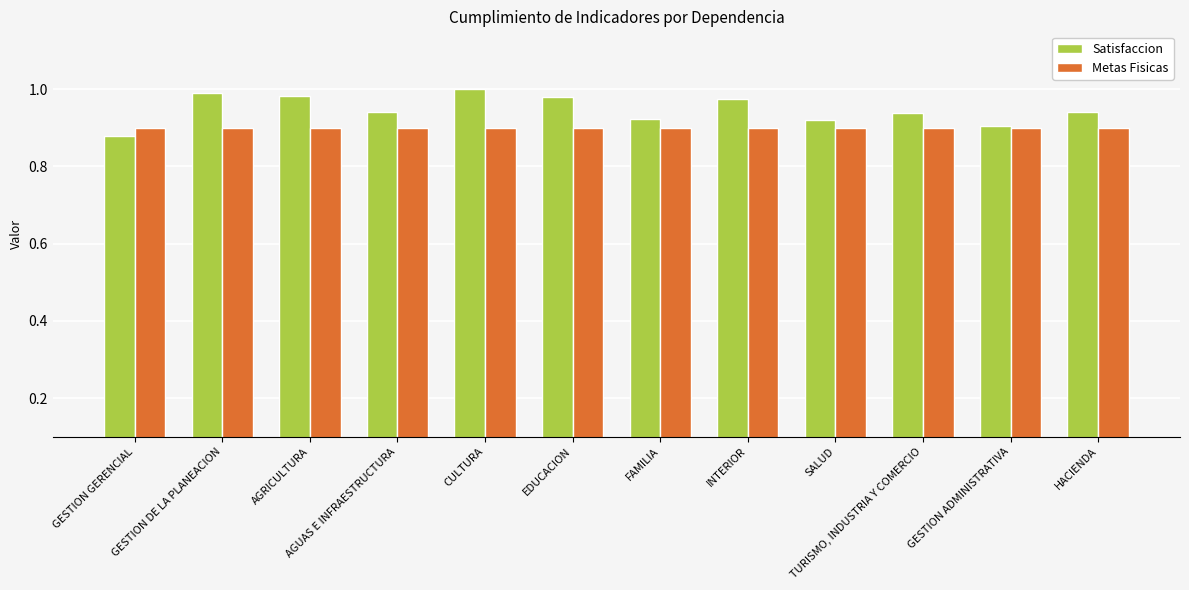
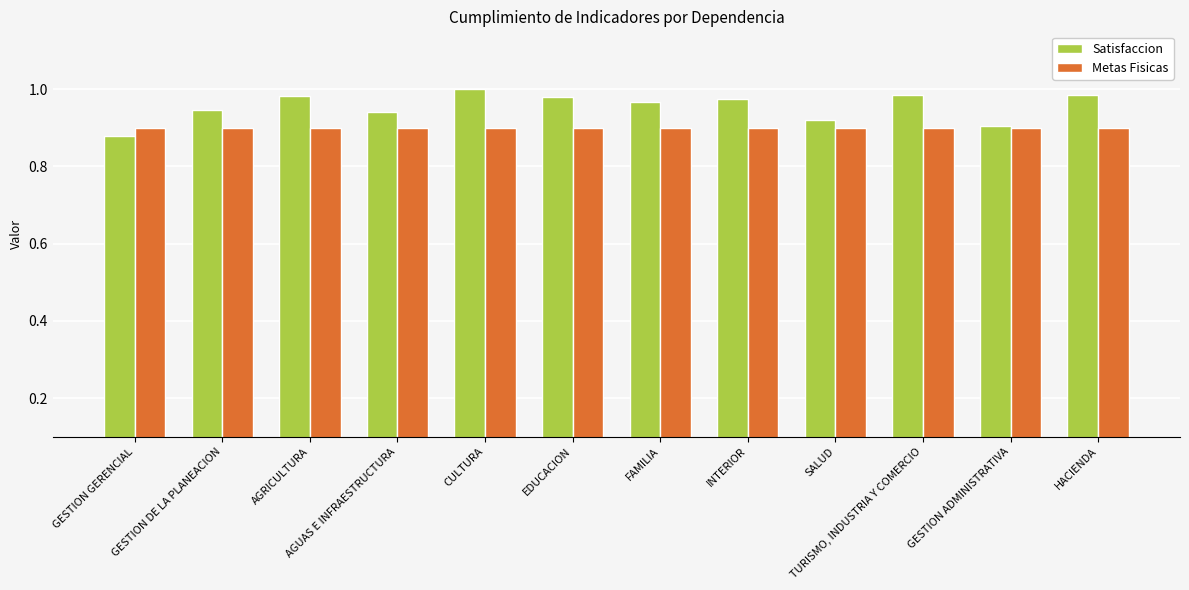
  {
    "Satisfaccion": {
      "GESTION GERENCIAL": 0.88,
-     "GESTION DE LA PLANEACION": 0.99,
+     "GESTION DE LA PLANEACION": 0.95,
      "AGRICULTURA": 0.98,
      "AGUAS E INFRAESTRUCTURA": 0.94,
      "CULTURA": 1.00,
      "EDUCACION": 0.98,
-     "FAMILIA": 0.92,
+     "FAMILIA": 0.97,
      "INTERIOR": 0.97,
      "SALUD": 0.92,
-     "TURISMO, INDUSTRIA Y COMERCIO": 0.94,
+     "TURISMO, INDUSTRIA Y COMERCIO": 0.99,
      "GESTION ADMINISTRATIVA": 0.90,
-     "HACIENDA": 0.94
+     "HACIENDA": 0.99
    },
    "Metas Fisicas": {
      "GESTION GERENCIAL": 0.90,
      "GESTION DE LA PLANEACION": 0.90,
      "AGRICULTURA": 0.90,
      "AGUAS E INFRAESTRUCTURA": 0.90,
      "CULTURA": 0.90,
      "EDUCACION": 0.90,
      "FAMILIA": 0.90,
      "INTERIOR": 0.90,
      "SALUD": 0.90,
      "TURISMO, INDUSTRIA Y COMERCIO": 0.90,
      "GESTION ADMINISTRATIVA": 0.90,
      "HACIENDA": 0.90
    }
  }
